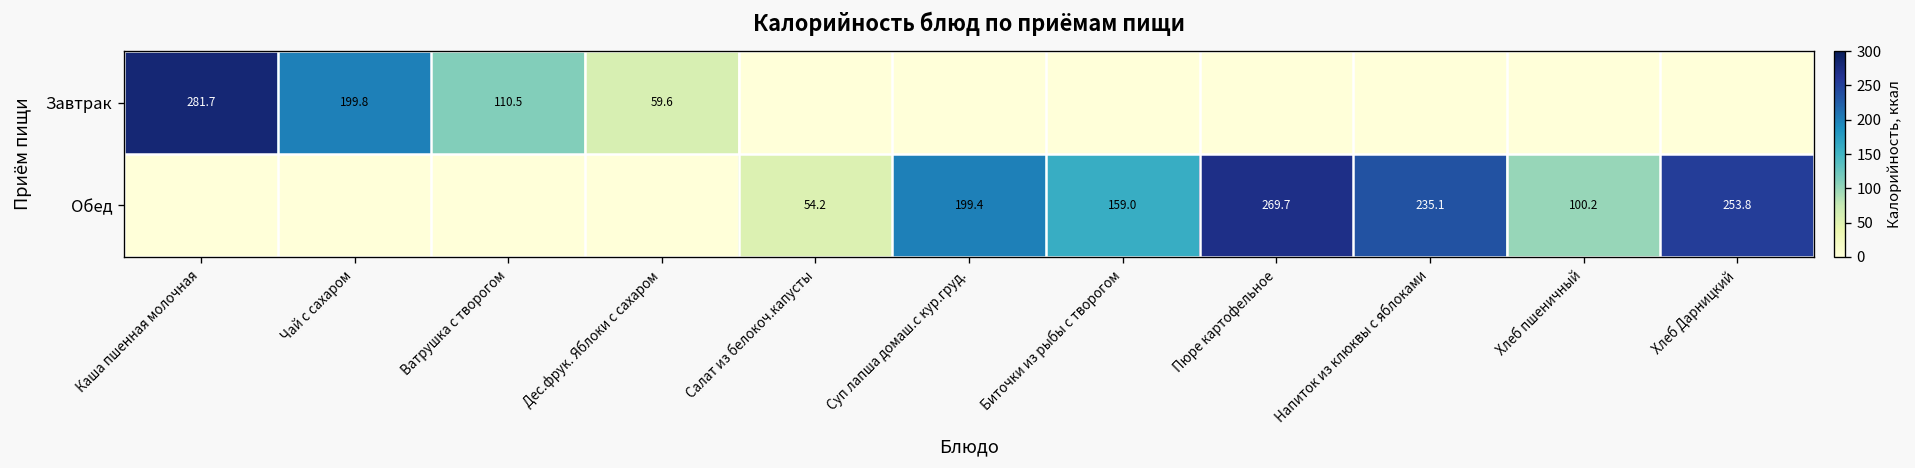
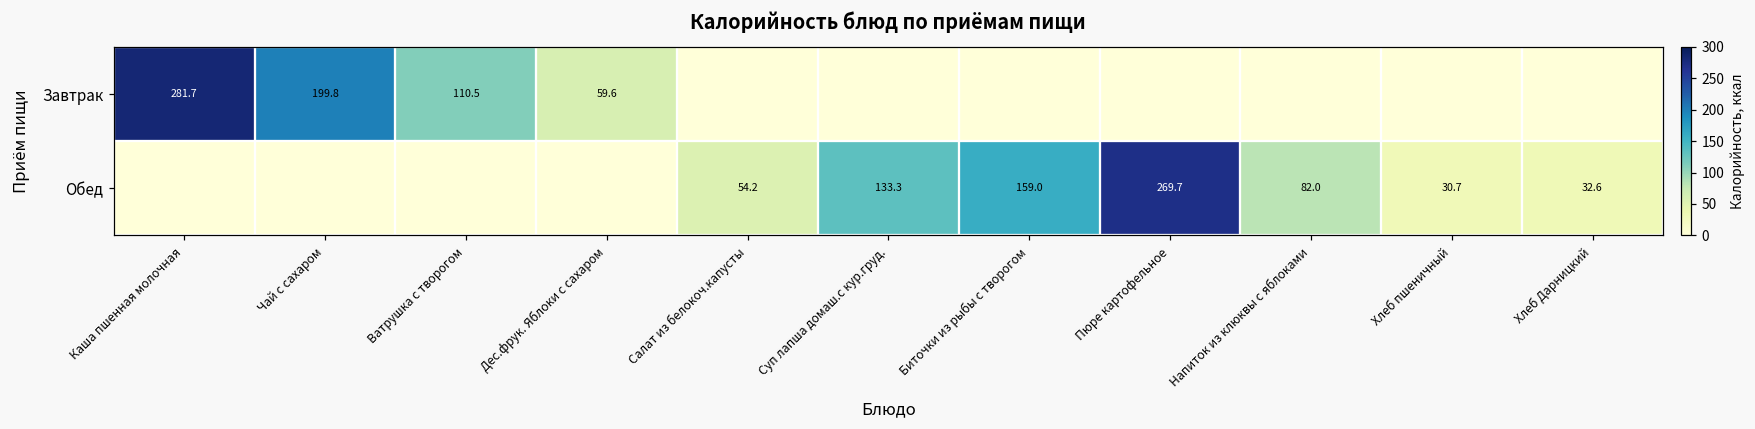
  {
    "Завтрак": {
      "Каша пшенная молочная": 281.7,
      "Чай с сахаром": 199.8,
      "Ватрушка с творогом": 110.5,
      "Дес.фрук. Яблоки с сахаром": 59.6
    },
    "Обед": {
      "Салат из белокоч.капусты": 54.2,
-     "Суп лапша домаш.с кур.груд.": 199.4,
+     "Суп лапша домаш.с кур.груд.": 133.3,
      "Биточки из рыбы с творогом": 159.0,
      "Пюре картофельное": 269.7,
-     "Напиток из клюквы с яблоками": 235.1,
-     "Хлеб пшеничный": 100.2,
-     "Хлеб Дарницкий": 253.8
+     "Напиток из клюквы с яблоками": 82.0,
+     "Хлеб пшеничный": 30.7,
+     "Хлеб Дарницкий": 32.6
    }
  }
